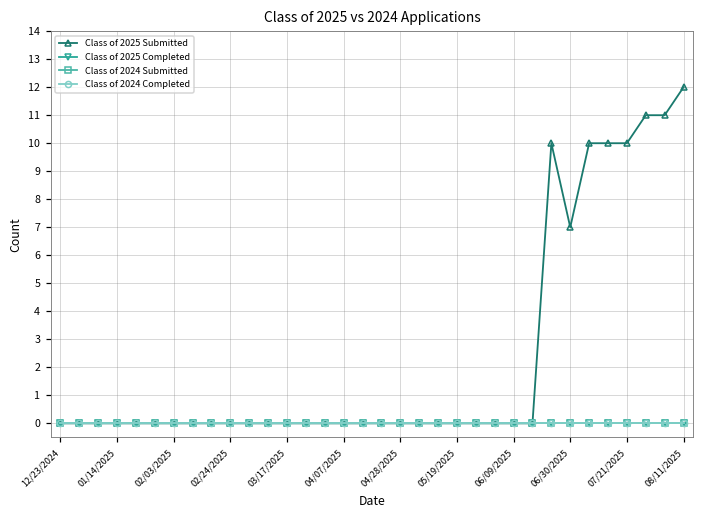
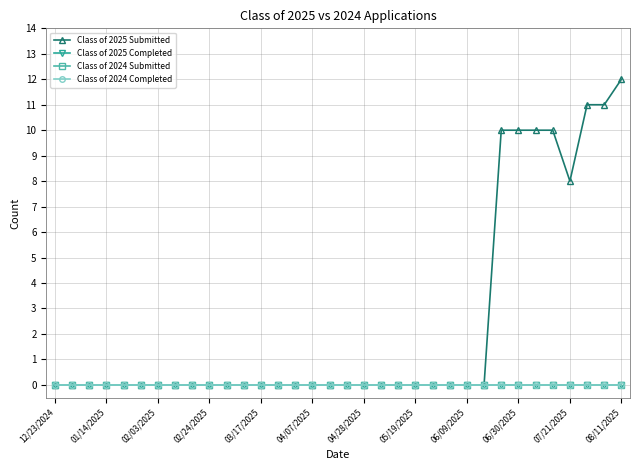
  {
    "Class of 2025 Submitted": {
-     "06/30/2025": 7,
-     "07/21/2025": 10,
+     "06/30/2025": 10,
+     "07/21/2025": 8,
      "08/11/2025": 12
    },
    "Class of 2024 Completed": {
      "06/30/2025": 0,
      "07/21/2025": 0,
      "08/11/2025": 0
    }
  }
